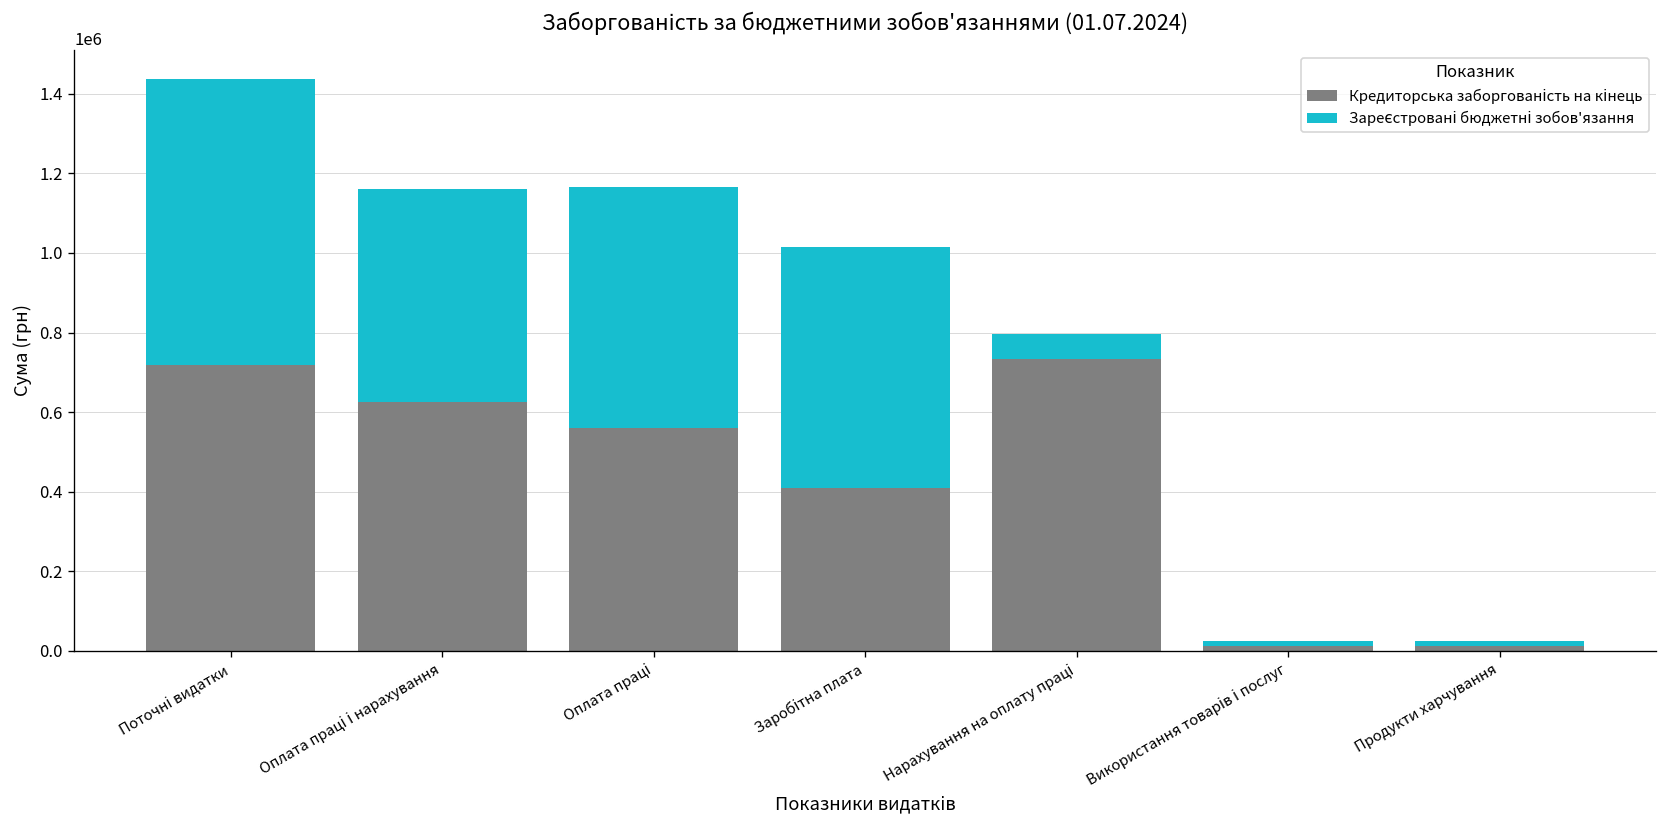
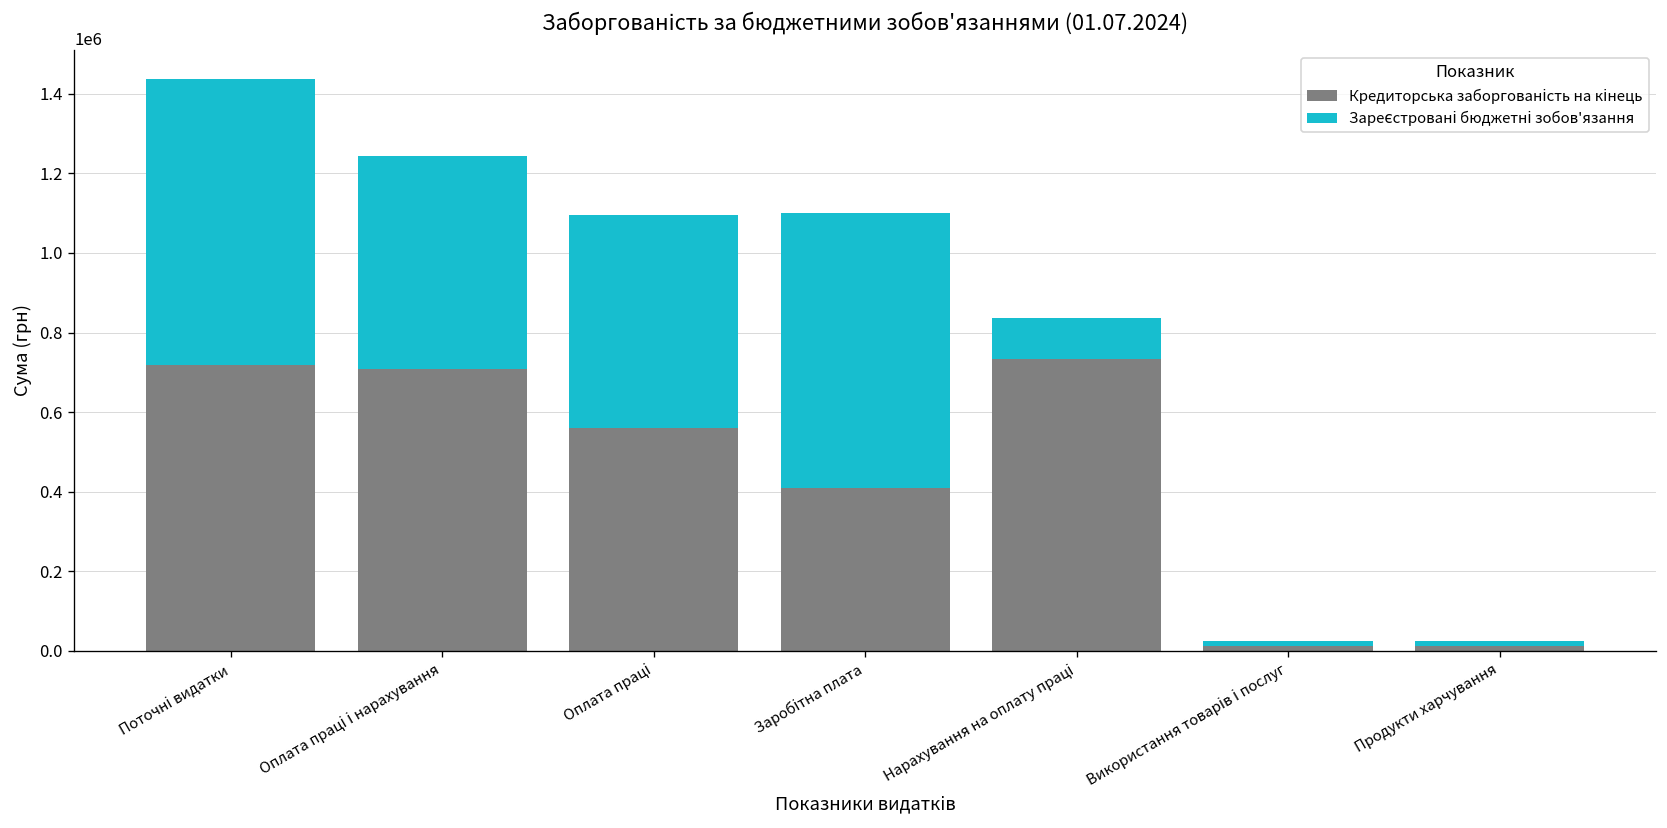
  {
    "Кредиторська заборгованість на кінець": {
      "Поточні видатки": 720000,
-     "Оплата праці і нарахування": 620000,
+     "Оплата праці і нарахування": 710000,
      "Оплата праці": 560000,
      "Заробітна плата": 410000,
      "Нарахування на оплату праці": 730000,
      "Використання товарів і послуг": 10000,
      "Продукти харчування": 10000
    },
    "Зареєстровані бюджетні зобов'язання": {
      "Поточні видатки": 720000,
      "Оплата праці і нарахування": 540000,
-     "Оплата праці": 610000,
-     "Заробітна плата": 610000,
-     "Нарахування на оплату праці": 60000,
+     "Оплата праці": 530000,
+     "Заробітна плата": 690000,
+     "Нарахування на оплату праці": 100000,
      "Використання товарів і послуг": 10000,
      "Продукти харчування": 10000
    }
  }
